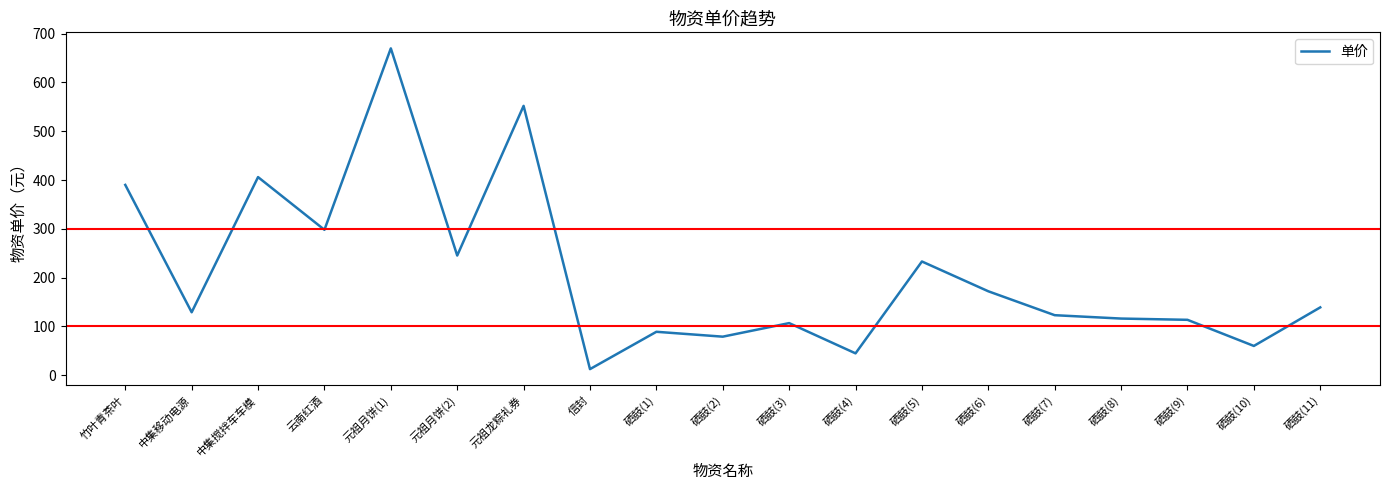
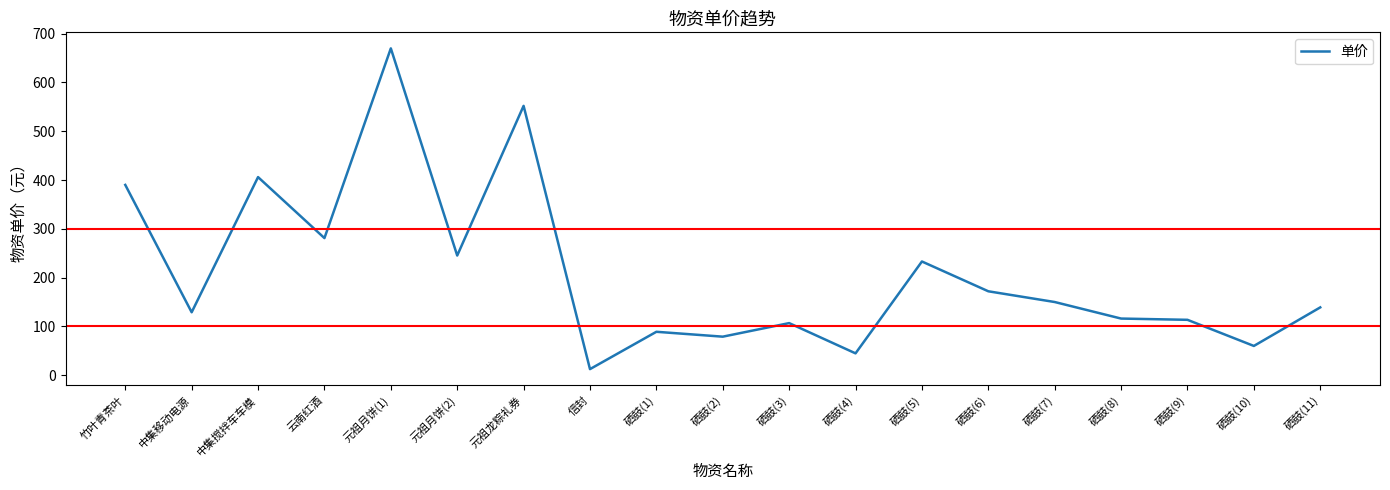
  {
    "竹叶青茶叶": 390,
    "中集移动电源": 130,
    "中集搅拌车车模": 410,
-   "云南红酒": 300,
+   "云南红酒": 280,
    "元祖月饼(1)": 670,
    "元祖月饼(2)": 250,
    "元祖龙粽礼券": 550,
    "信封": 10,
    "硒鼓(1)": 90,
    "硒鼓(2)": 80,
    "硒鼓(3)": 110,
    "硒鼓(4)": 40,
    "硒鼓(5)": 230,
    "硒鼓(6)": 170,
-   "硒鼓(7)": 120,
+   "硒鼓(7)": 150,
    "硒鼓(8)": 120,
    "硒鼓(9)": 110,
    "硒鼓(10)": 60,
    "硒鼓(11)": 140
  }
